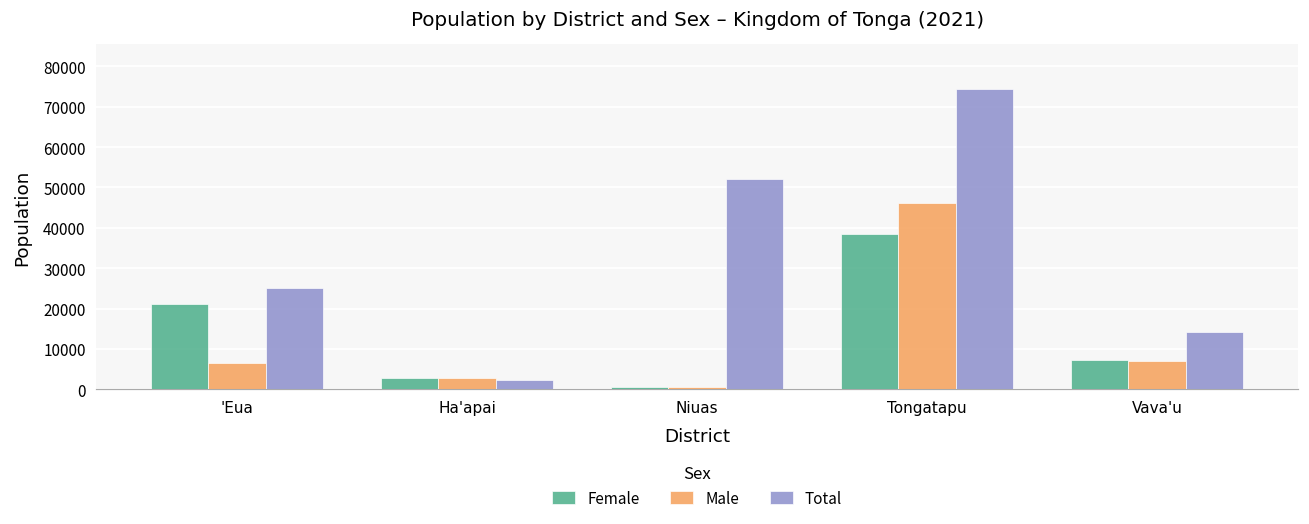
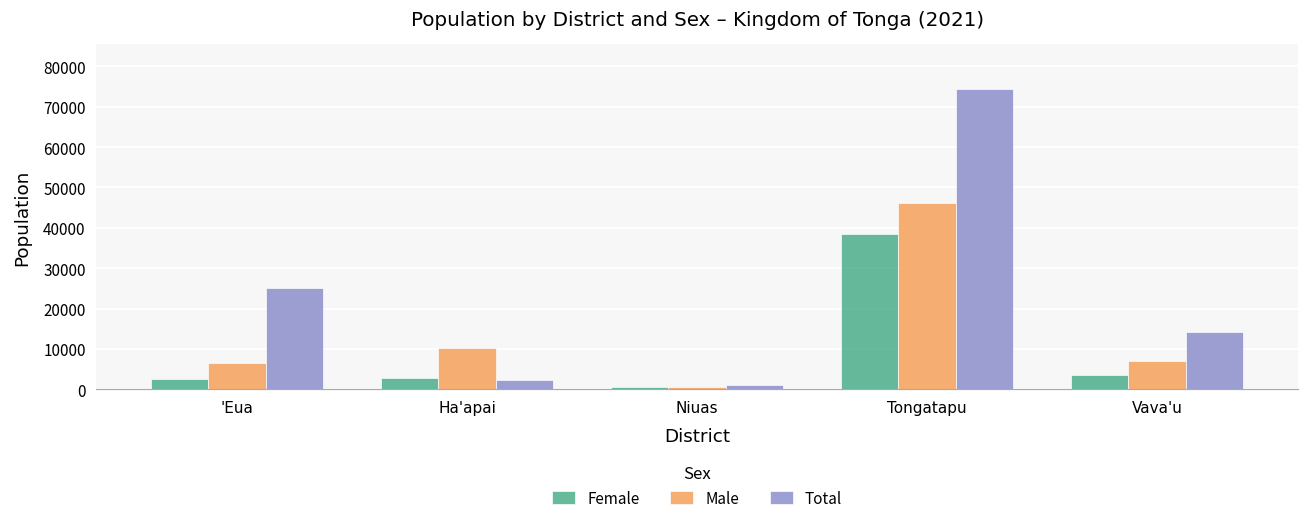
  {
    "Female": {
-     "'Eua": 21000,
+     "'Eua": 2000,
      "Ha'apai": 3000,
      "Tongatapu": 38000,
-     "Vava'u": 7000
+     "Vava'u": 3000
    },
    "Male": {
      "'Eua": 7000,
-     "Ha'apai": 3000,
+     "Ha'apai": 10000,
      "Tongatapu": 46000,
      "Vava'u": 7000
    },
    "Total": {
      "'Eua": 25000,
      "Ha'apai": 2000,
-     "Niuas": 52000,
+     "Niuas": 1000,
      "Tongatapu": 74000,
      "Vava'u": 14000
    }
  }
